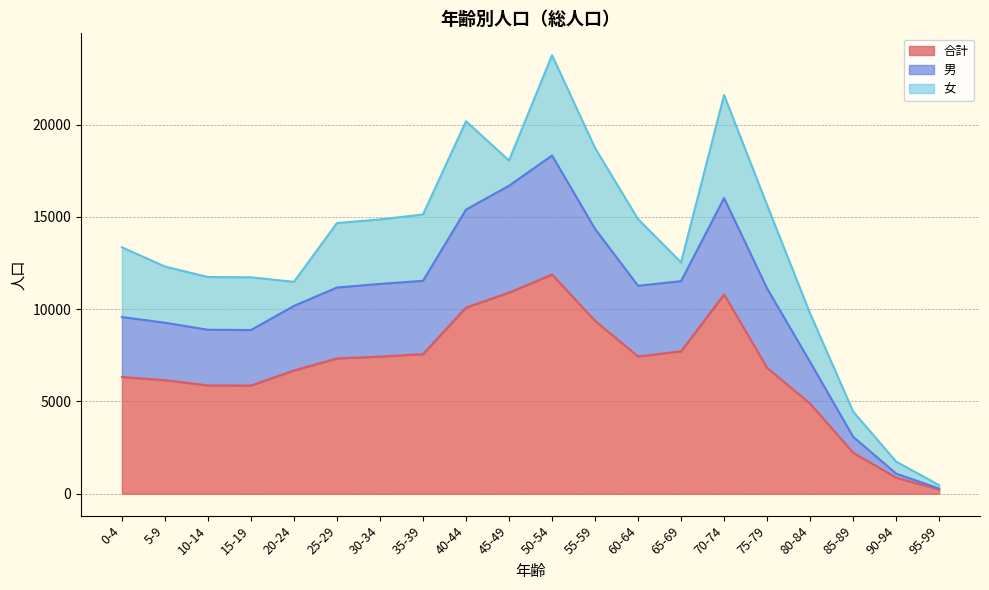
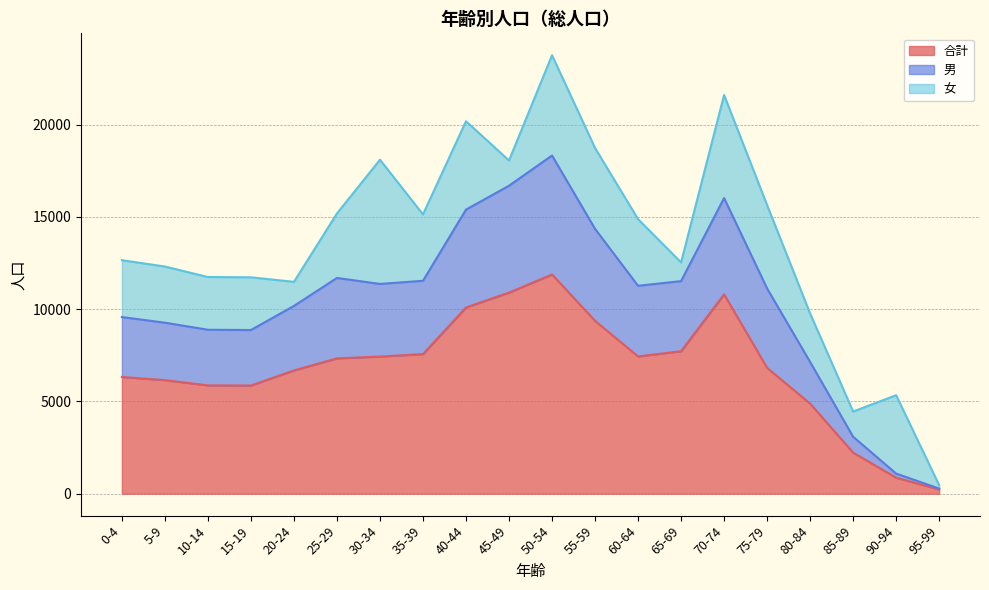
  {
    "合計": {
      "0-4": 6300,
      "5-9": 6200,
      "10-14": 5900,
      "15-19": 5900,
      "20-24": 6700,
      "25-29": 7300,
      "30-34": 7400,
      "35-39": 7600,
      "40-44": 10100,
      "45-49": 10900,
      "50-54": 11900,
      "55-59": 9400,
      "60-64": 7400,
      "65-69": 7700,
      "70-74": 10800,
      "75-79": 6800,
      "80-84": 4900,
      "85-89": 2200,
      "90-94": 900
    },
    "男": {
      "0-4": 3200,
      "5-9": 3100,
      "10-14": 3000,
      "15-19": 3000,
      "20-24": 3500,
-     "25-29": 3800,
+     "25-29": 4400,
      "30-34": 3900,
      "35-39": 4000,
      "40-44": 5300,
      "45-49": 5800,
      "50-54": 6400,
      "55-59": 5000,
      "60-64": 3800,
      "65-69": 3800,
      "70-74": 5200,
      "75-79": 4300,
      "80-84": 2300,
      "85-89": 900,
      "90-94": 200
    },
    "女": {
-     "0-4": 3800,
+     "0-4": 3100,
      "5-9": 3000,
      "10-14": 2900,
      "15-19": 2900,
      "20-24": 1300,
      "25-29": 3500,
-     "30-34": 3500,
+     "30-34": 6700,
      "35-39": 3600,
      "40-44": 4800,
      "45-49": 1400,
      "50-54": 5400,
      "55-59": 4400,
      "60-64": 3600,
      "65-69": 1000,
      "70-74": 5600,
      "75-79": 4500,
      "80-84": 2600,
      "85-89": 1400,
-     "90-94": 600,
+     "90-94": 4200,
      "95-99": 200
    }
  }
